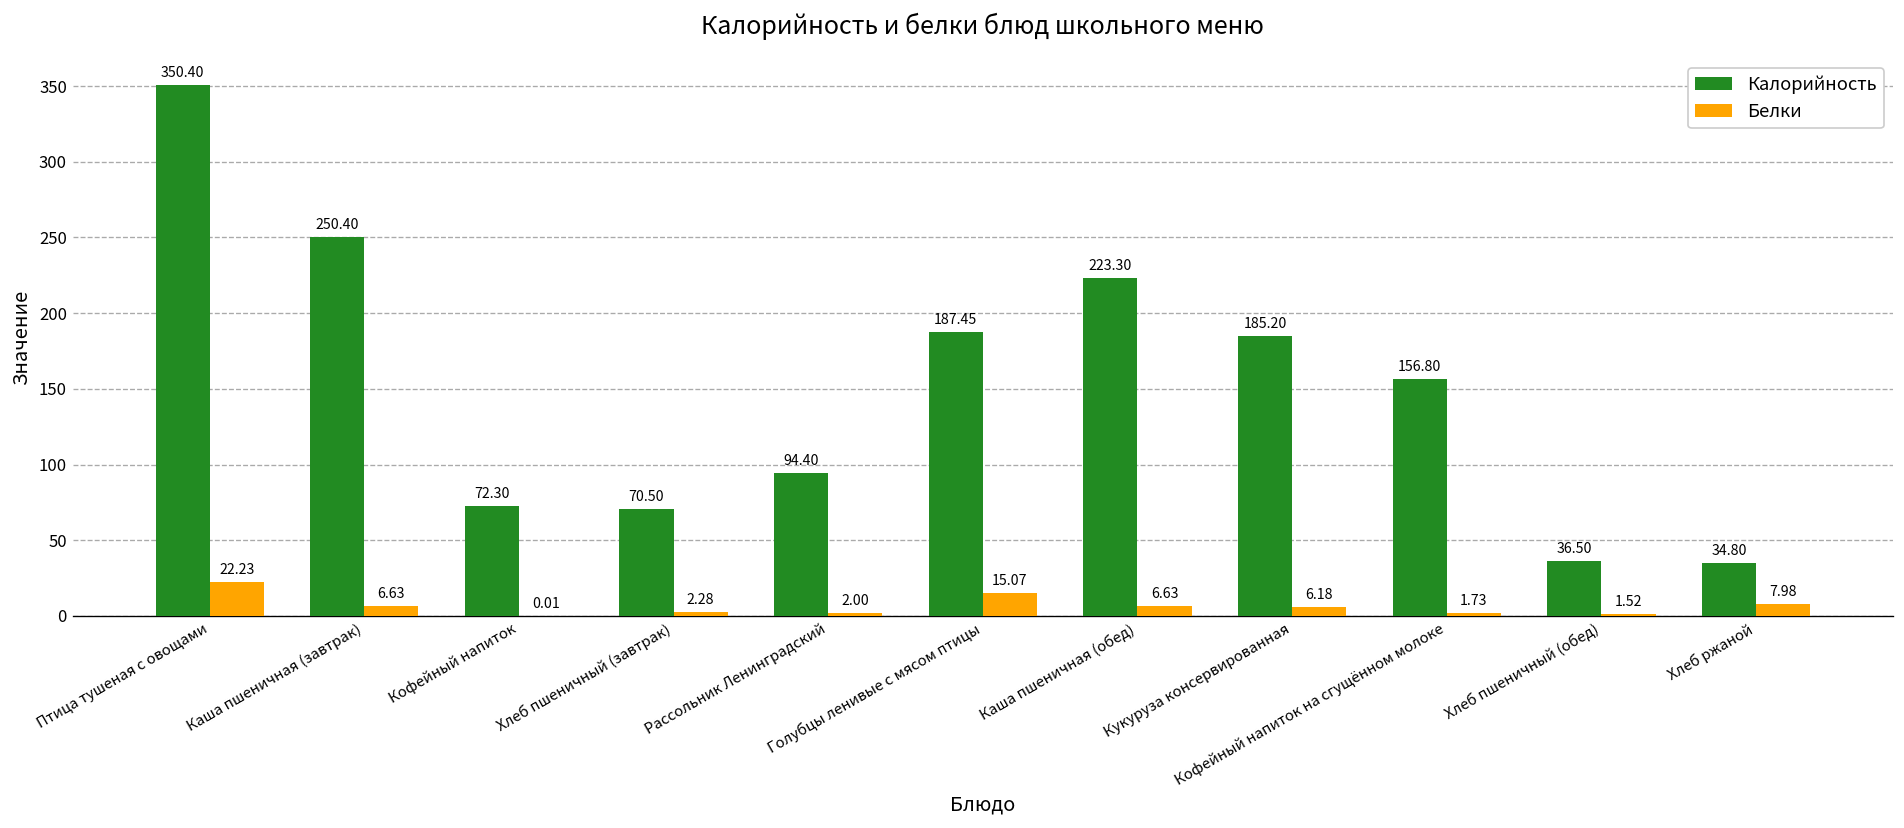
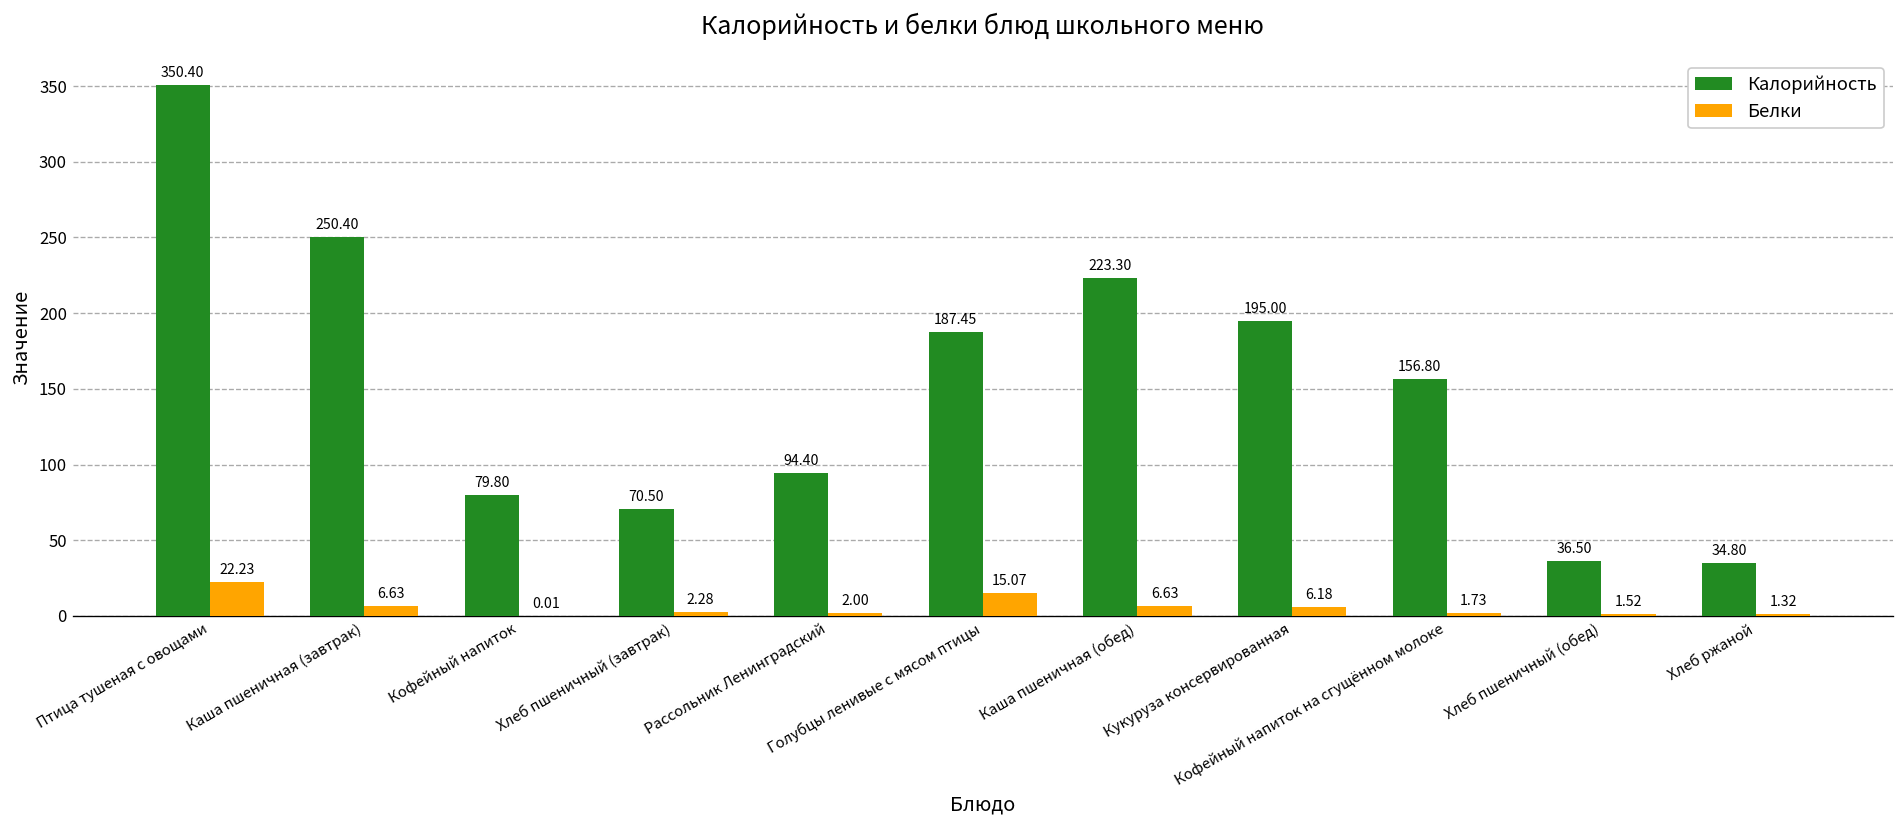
  {
    "Калорийность": {
      "Птица тушеная с овощами": 350.40,
      "Каша пшеничная (завтрак)": 250.40,
-     "Кофейный напиток": 72.30,
+     "Кофейный напиток": 79.80,
      "Хлеб пшеничный (завтрак)": 70.50,
      "Рассольник Ленинградский": 94.40,
      "Голубцы ленивые с мясом птицы": 187.45,
      "Каша пшеничная (обед)": 223.30,
-     "Кукуруза консервированная": 185.20,
+     "Кукуруза консервированная": 195.00,
      "Кофейный напиток на сгущённом молоке": 156.80,
      "Хлеб пшеничный (обед)": 36.50,
      "Хлеб ржаной": 34.80
    },
    "Белки": {
      "Птица тушеная с овощами": 22.23,
      "Каша пшеничная (завтрак)": 6.63,
      "Кофейный напиток": 0.01,
      "Хлеб пшеничный (завтрак)": 2.28,
      "Рассольник Ленинградский": 2.00,
      "Голубцы ленивые с мясом птицы": 15.07,
      "Каша пшеничная (обед)": 6.63,
      "Кукуруза консервированная": 6.18,
      "Кофейный напиток на сгущённом молоке": 1.73,
      "Хлеб пшеничный (обед)": 1.52,
-     "Хлеб ржаной": 7.98
+     "Хлеб ржаной": 1.32
    }
  }
